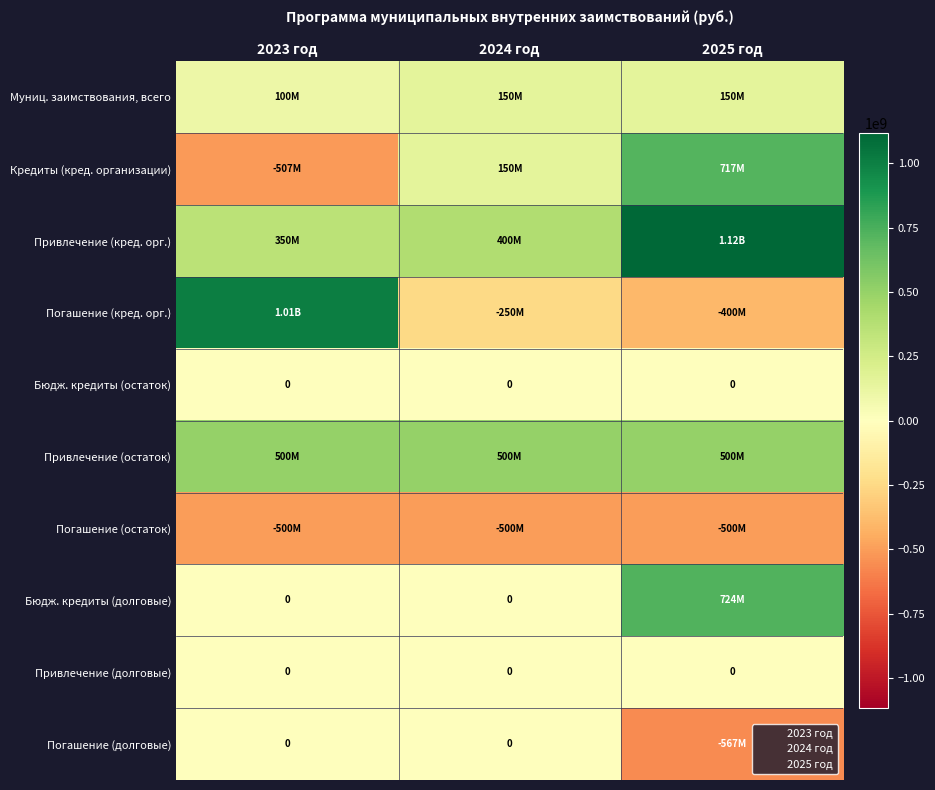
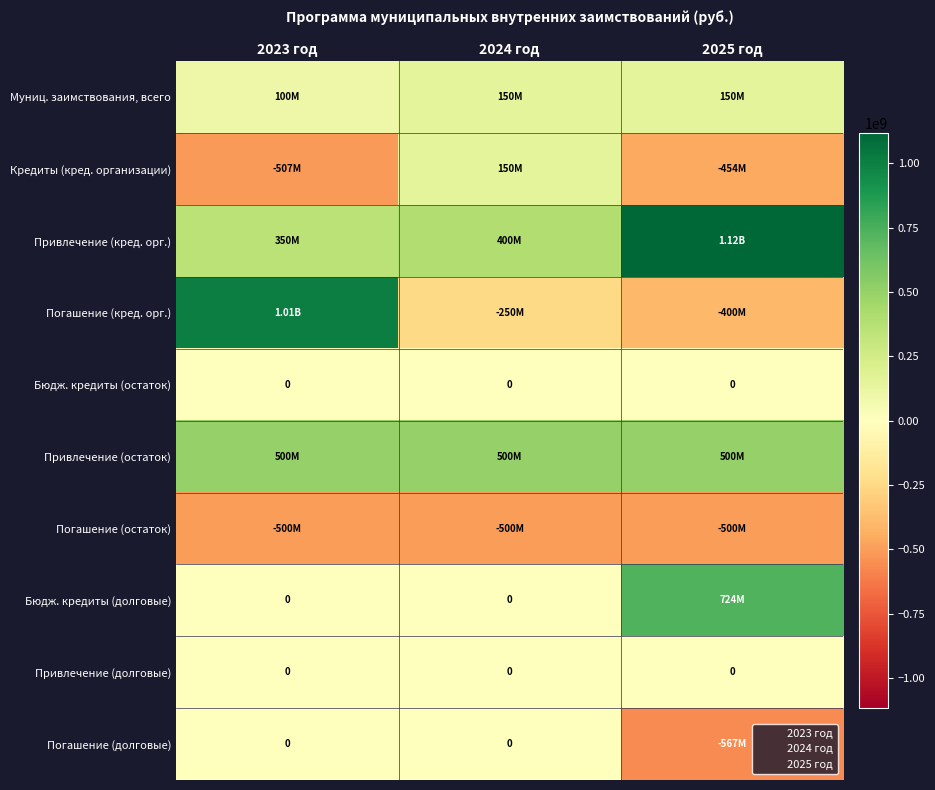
  {
    "Муниц. заимствования, всего": {
      "2023 год": "100M",
      "2024 год": "150M",
      "2025 год": "150M"
    },
    "Кредиты (кред. организации)": {
      "2023 год": "-507M",
      "2024 год": "150M",
-     "2025 год": "717M"
+     "2025 год": "-454M"
    },
    "Привлечение (кред. орг.)": {
      "2023 год": "350M",
      "2024 год": "400M",
      "2025 год": "1.12B"
    },
    "Погашение (кред. орг.)": {
      "2023 год": "1.01B",
      "2024 год": "-250M",
      "2025 год": "-400M"
    },
    "Бюдж. кредиты (остаток)": {
      "2023 год": "0",
      "2024 год": "0",
      "2025 год": "0"
    },
    "Привлечение (остаток)": {
      "2023 год": "500M",
      "2024 год": "500M",
      "2025 год": "500M"
    },
    "Погашение (остаток)": {
      "2023 год": "-500M",
      "2024 год": "-500M",
      "2025 год": "-500M"
    },
    "Бюдж. кредиты (долговые)": {
      "2023 год": "0",
      "2024 год": "0",
      "2025 год": "724M"
    },
    "Привлечение (долговые)": {
      "2023 год": "0",
      "2024 год": "0",
      "2025 год": "0"
    },
    "Погашение (долговые)": {
      "2023 год": "0",
      "2024 год": "0",
      "2025 год": "-567M"
    }
  }
